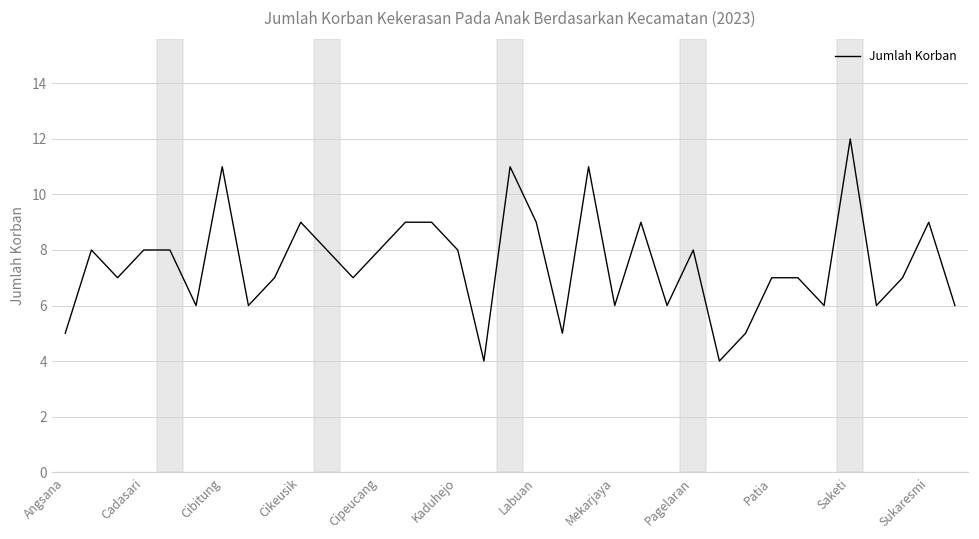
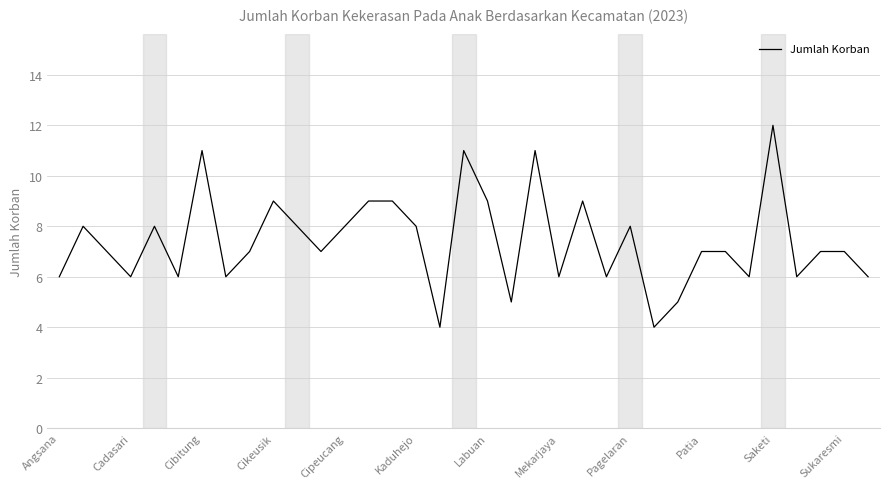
  {
-   "Angsana": 5,
-   "Cadasari": 8,
+   "Angsana": 6,
+   "Cadasari": 6,
    "Cibitung": 11,
    "Cikeusik": 9,
    "Cipeucang": 8,
    "Kaduhejo": 8,
    "Labuan": 9,
    "Mekarjaya": 6,
    "Pagelaran": 8,
    "Patia": 7,
    "Saketi": 12,
-   "Sukaresmi": 9
+   "Sukaresmi": 7
  }
